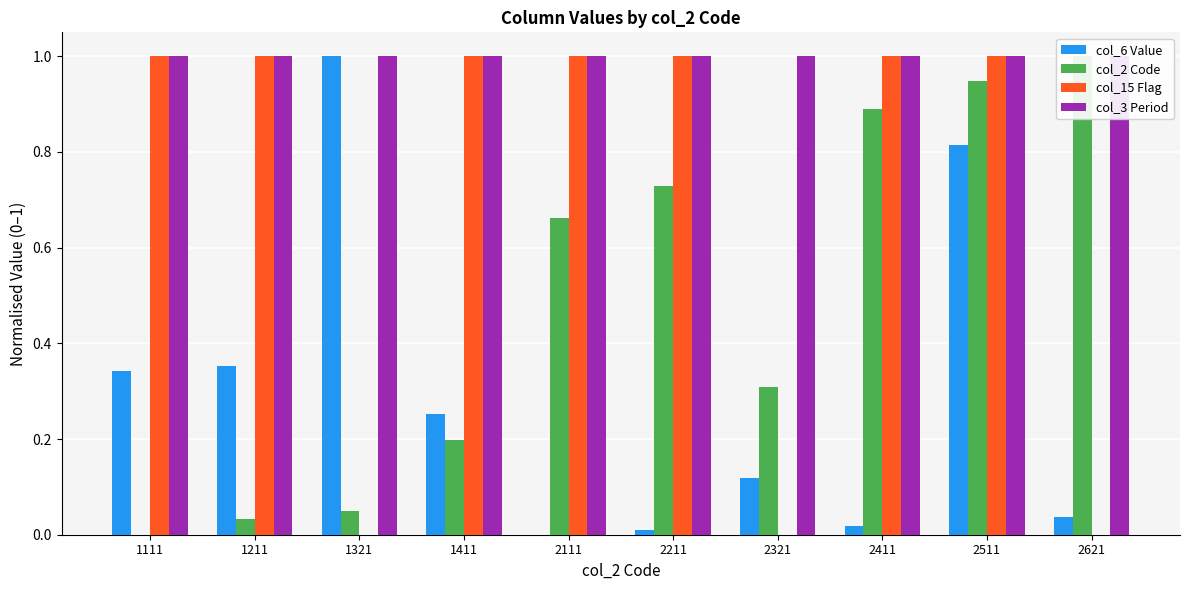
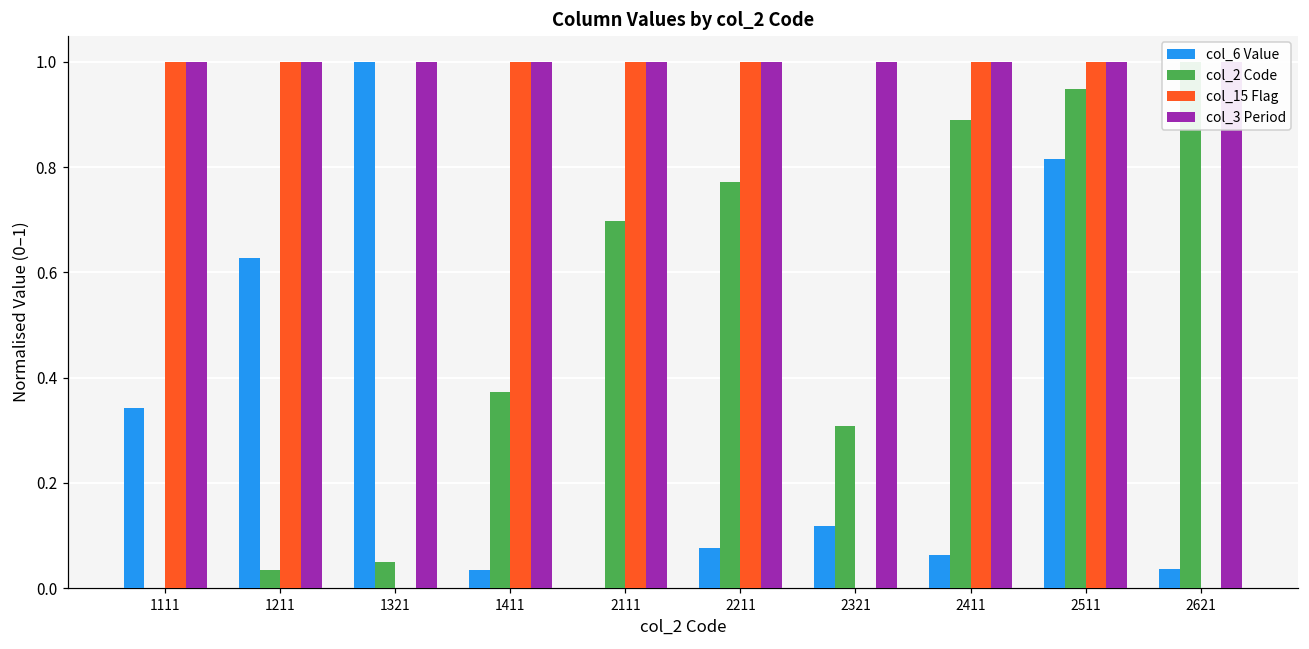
  {
    "col_6 Value": {
      "1111": 0.34,
-     "1211": 0.35,
+     "1211": 0.63,
      "1321": 1.00,
-     "1411": 0.25,
+     "1411": 0.03,
      "2111": 0.00,
-     "2211": 0.01,
+     "2211": 0.08,
      "2321": 0.12,
-     "2411": 0.02,
+     "2411": 0.06,
      "2511": 0.81,
      "2621": 0.04
    },
    "col_2 Code": {
      "1111": 0.00,
      "1211": 0.03,
      "1321": 0.05,
-     "1411": 0.20,
-     "2111": 0.66,
-     "2211": 0.73,
+     "1411": 0.37,
+     "2111": 0.70,
+     "2211": 0.77,
      "2321": 0.31,
      "2411": 0.89,
      "2511": 0.95
    },
    "col_15 Flag": {
      "1111": 1.00,
      "1211": 1.00,
      "1321": 0.00,
      "1411": 1.00,
      "2111": 1.00,
      "2211": 1.00,
      "2321": 0.00,
      "2411": 1.00,
      "2511": 1.00,
      "2621": 0.00
    },
    "col_3 Period": {
      "1111": 1.00,
      "1211": 1.00,
      "1321": 1.00,
      "1411": 1.00,
      "2111": 1.00,
      "2211": 1.00,
      "2321": 1.00,
      "2411": 1.00,
      "2511": 1.00
    }
  }
